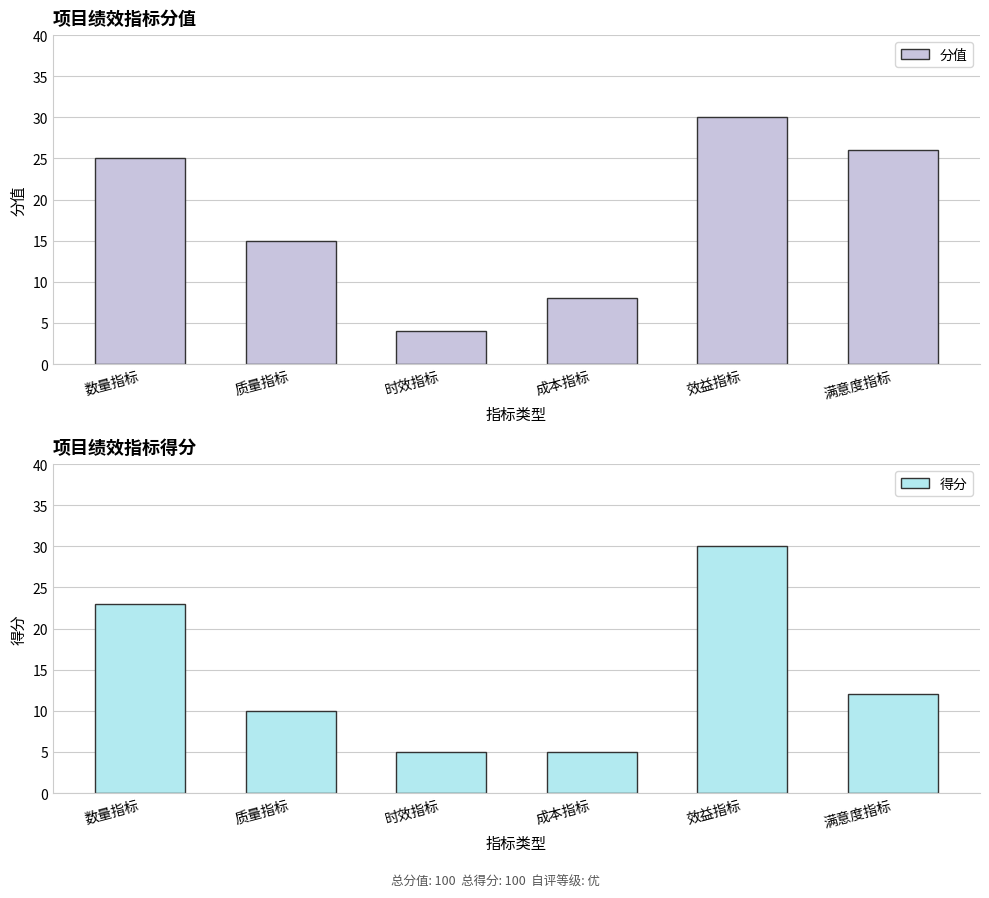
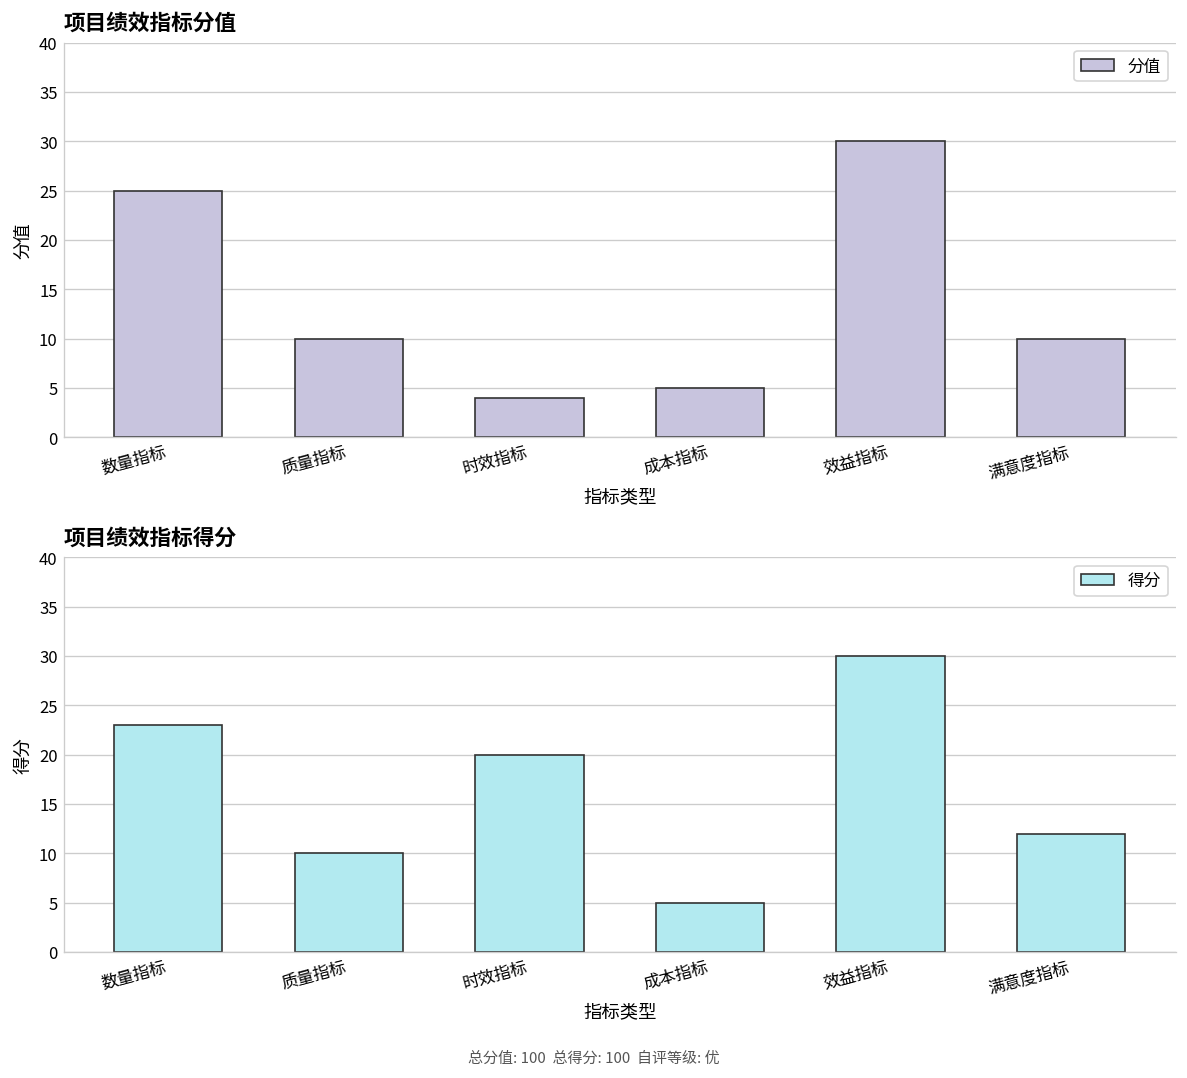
  {
    "项目绩效指标分值": {
      "数量指标": 25,
-     "质量指标": 15,
+     "质量指标": 10,
      "时效指标": 4,
-     "成本指标": 8,
+     "成本指标": 5,
      "效益指标": 30,
-     "满意度指标": 26
+     "满意度指标": 10
    },
    "项目绩效指标得分": {
      "数量指标": 23,
      "质量指标": 10,
-     "时效指标": 5,
+     "时效指标": 20,
      "成本指标": 5,
      "效益指标": 30,
      "满意度指标": 12
    }
  }
